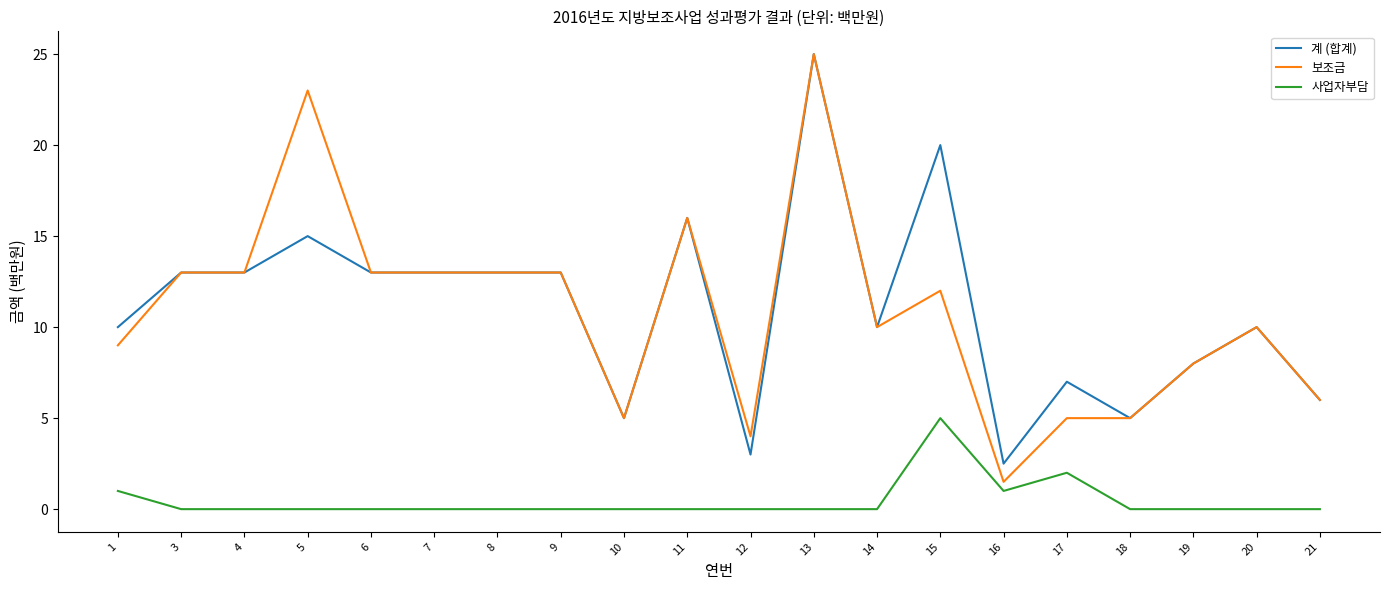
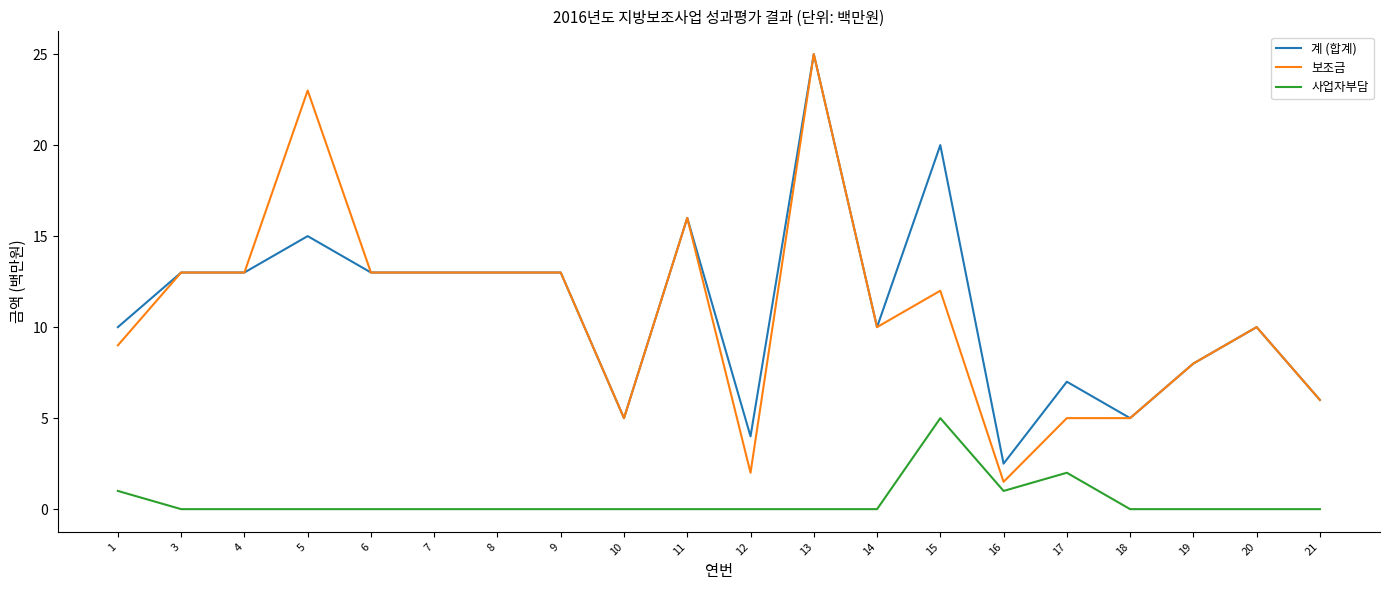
  {
    "계 (합계)": {
      "1": 10,
      "5": 15,
-     "12": 3,
+     "12": 4,
      "15": 20,
      "16": 2.5,
      "17": 7
    },
    "보조금": {
      "1": 9,
      "5": 23,
-     "12": 4,
+     "12": 2,
      "15": 12,
      "16": 1.5,
      "17": 5
    },
    "사업자부담": {
      "1": 1,
      "3": 0,
      "4": 0,
      "5": 0,
      "6": 0,
      "7": 0,
      "8": 0,
      "9": 0,
      "10": 0,
      "11": 0,
      "12": 0,
      "13": 0,
      "14": 0,
      "15": 5,
      "16": 1,
      "17": 2,
      "18": 0,
      "19": 0,
      "20": 0,
      "21": 0
    }
  }
